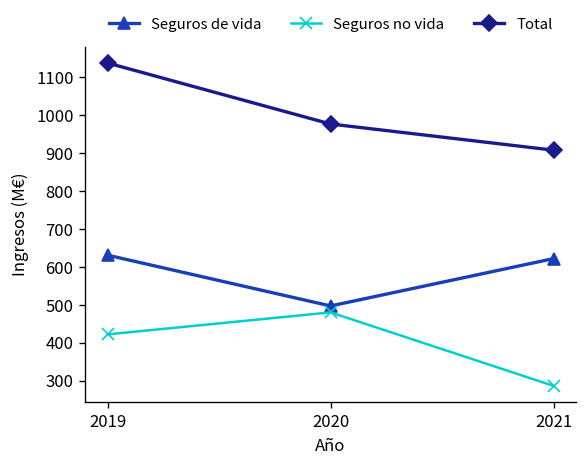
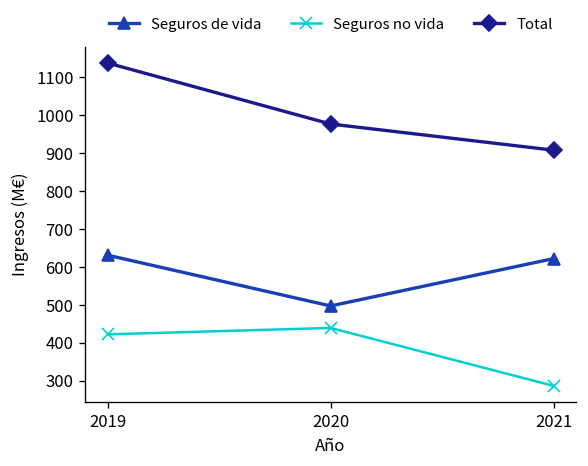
  {
    "Seguros no vida": {
      "2019": 420,
-     "2020": 480,
+     "2020": 440,
      "2021": 290
    }
  }
